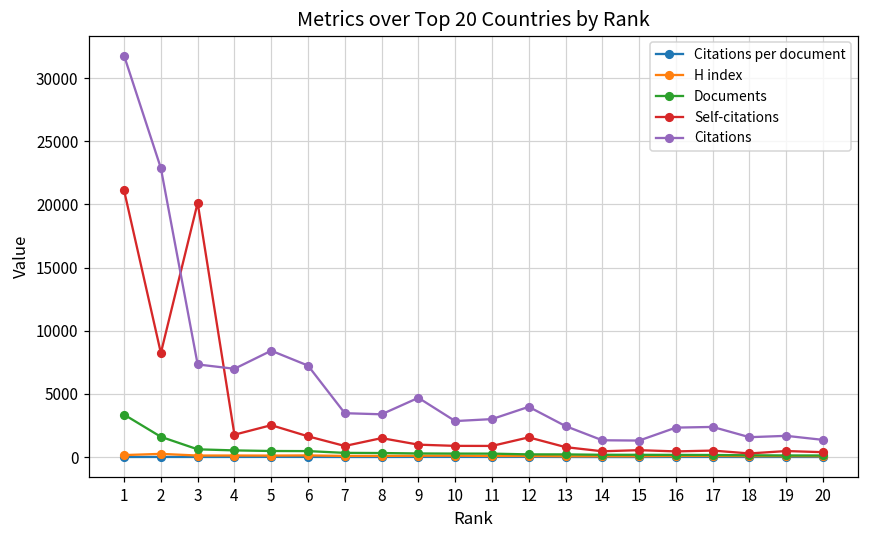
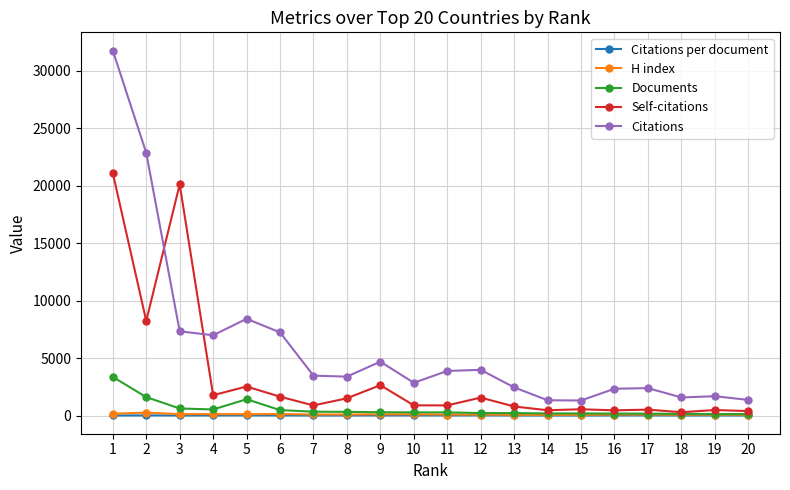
  {
    "Citations per document": {
      "2": 0
    },
    "H index": {
      "2": 300
    },
    "Documents": {
      "1": 3400,
      "2": 1600,
      "3": 600,
      "4": 500,
-     "5": 500,
+     "5": 1400,
      "6": 500,
      "7": 300,
      "8": 300
    },
    "Self-citations": {
      "1": 21100,
      "2": 8200,
      "3": 20100,
      "4": 1800,
      "5": 2500,
      "6": 1600,
      "7": 900,
      "8": 1500,
-     "9": 1000,
+     "9": 2600,
      "10": 900,
      "11": 900,
      "12": 1600,
      "13": 800,
      "14": 500,
      "15": 500,
      "16": 500,
      "17": 500,
      "19": 500,
      "20": 400
    },
    "Citations": {
      "1": 31800,
      "2": 22900,
      "3": 7300,
      "4": 7000,
      "5": 8400,
      "6": 7200,
      "7": 3500,
      "8": 3400,
      "9": 4700,
      "10": 2900,
-     "11": 3000,
+     "11": 3900,
      "12": 4000,
      "13": 2500,
      "14": 1300,
      "15": 1300,
      "16": 2300,
      "17": 2400,
      "18": 1600,
      "19": 1700,
      "20": 1400
    }
  }
